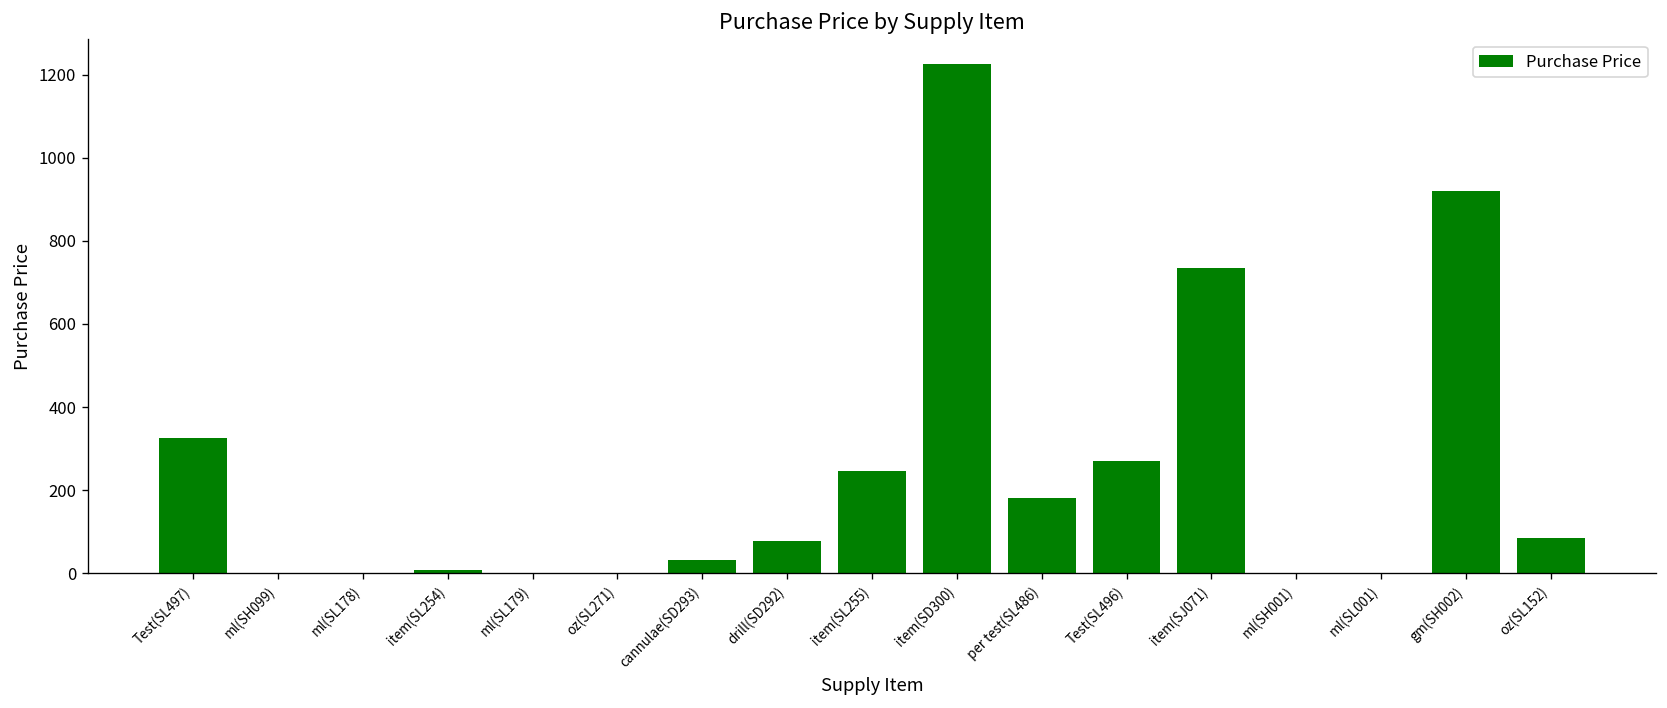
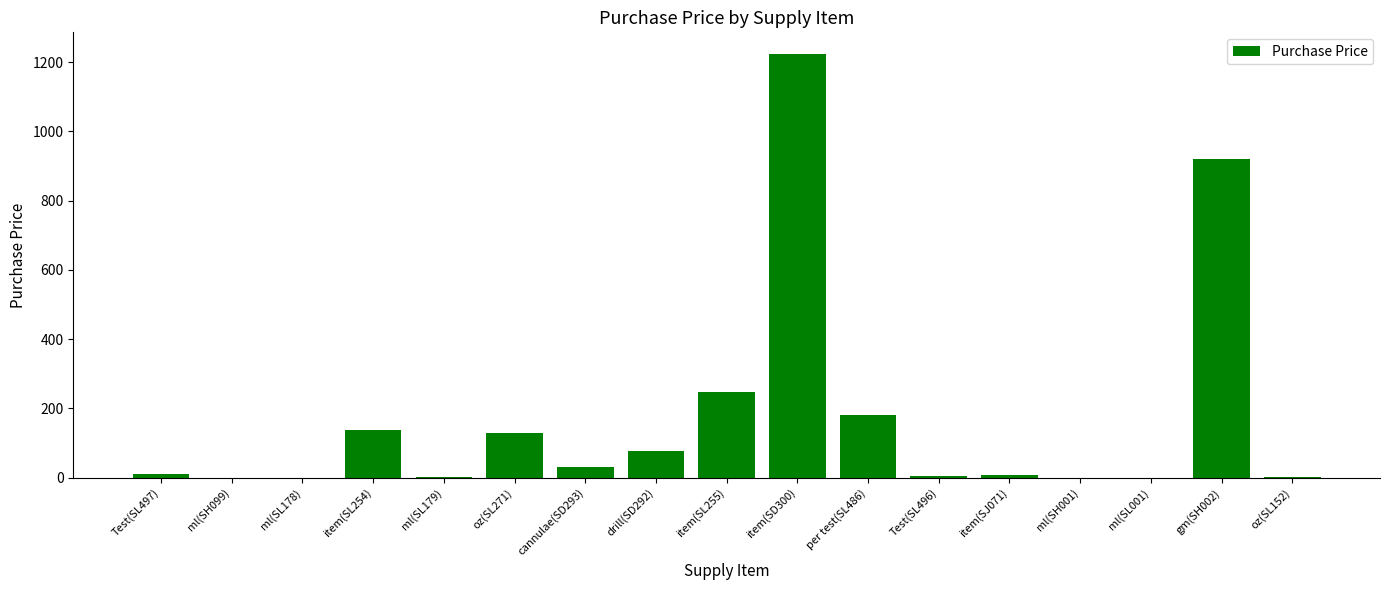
  {
-   "Test(SL497)": 330,
-   "item(SL254)": 10,
-   "oz(SL271)": 0,
+   "Test(SL497)": 10,
+   "item(SL254)": 140,
+   "oz(SL271)": 130,
    "cannulae(SD293)": 30,
    "drill(SD292)": 80,
    "item(SL255)": 250,
    "item(SD300)": 1230,
    "per test(SL486)": 180,
-   "Test(SL496)": 270,
-   "item(SJ071)": 730,
+   "Test(SL496)": 0,
+   "item(SJ071)": 10,
    "gm(SH002)": 920,
-   "oz(SL152)": 90
+   "oz(SL152)": 0
  }
